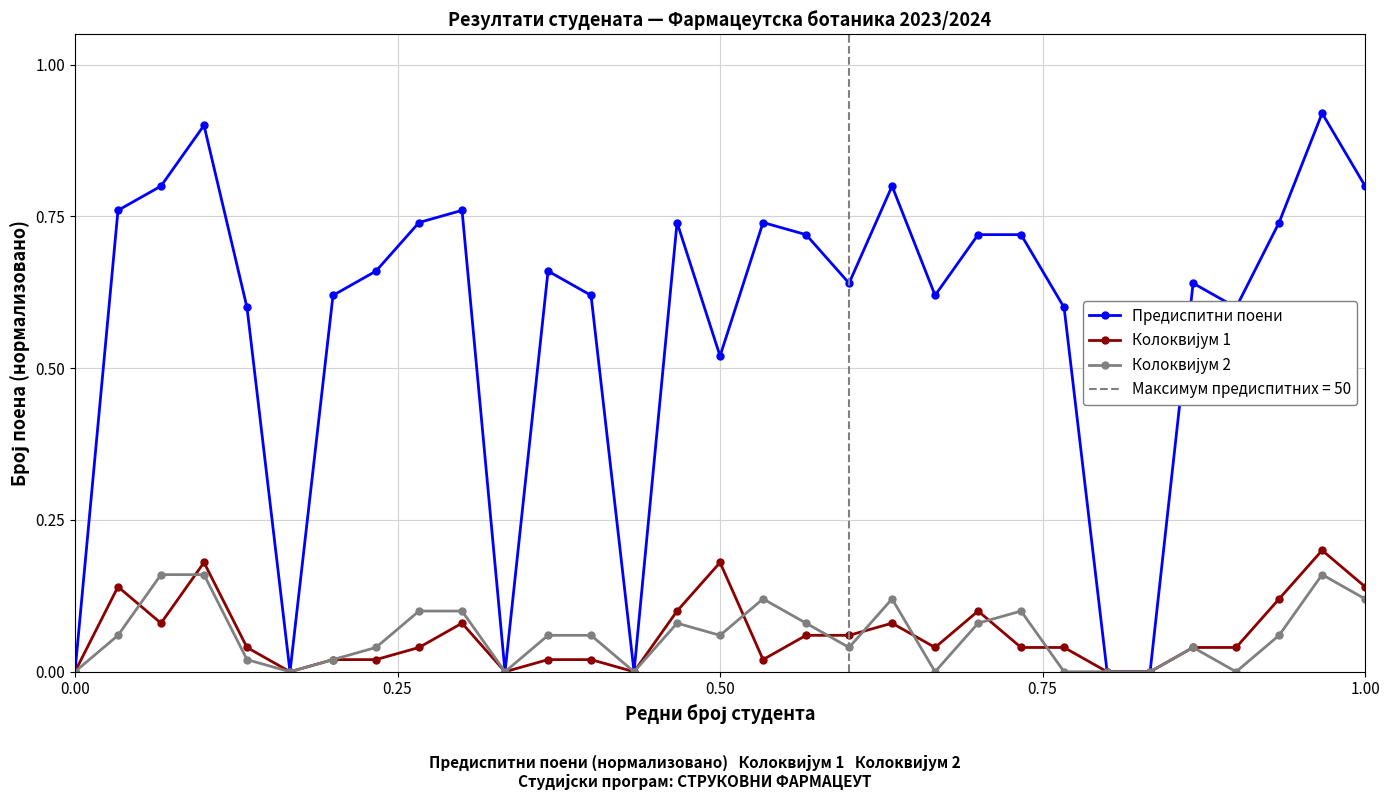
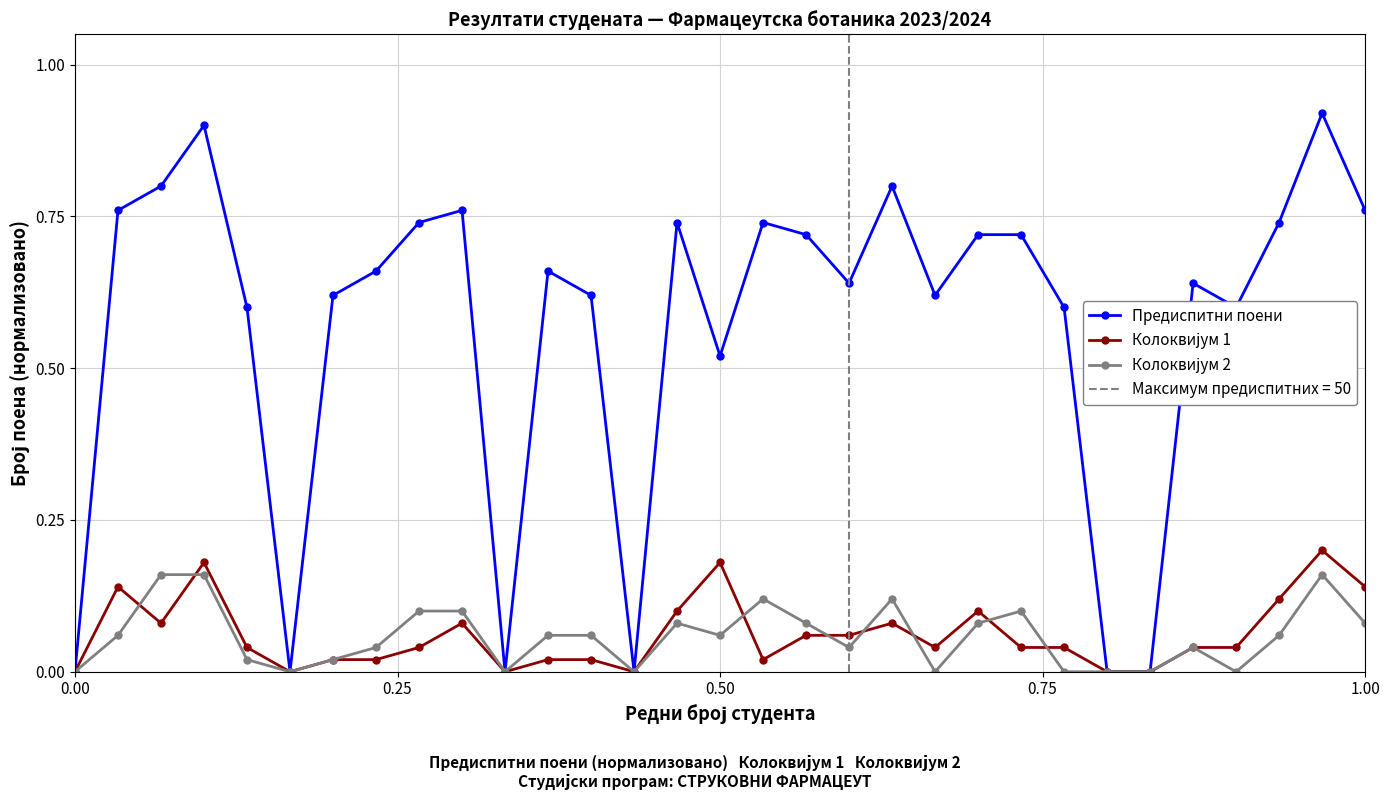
  {
    "Предиспитни поени": {
      "0.50": 0.52,
-     "1.00": 0.80
+     "1.00": 0.76
    },
    "Колоквијум 1": {
      "0.50": 0.18,
      "1.00": 0.14
    },
    "Колоквијум 2": {
      "0.50": 0.06,
-     "1.00": 0.12
+     "1.00": 0.08
    }
  }
